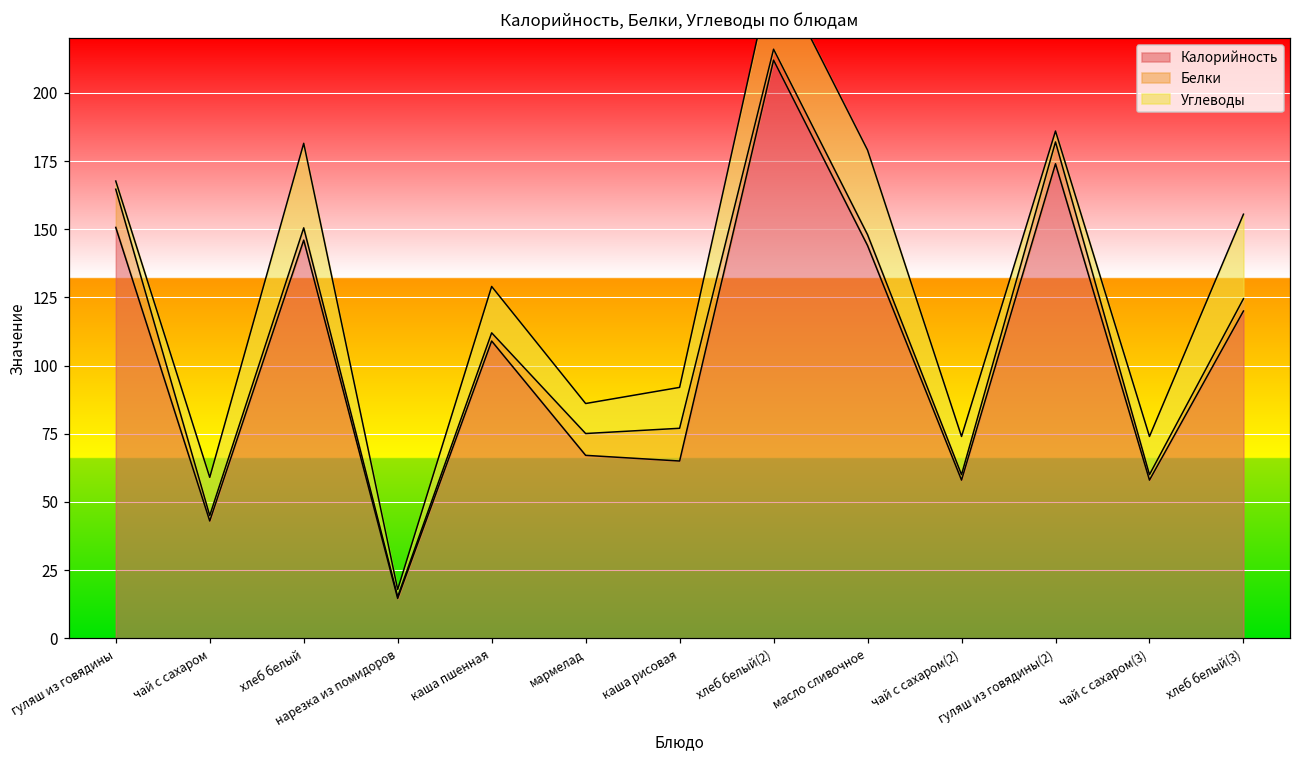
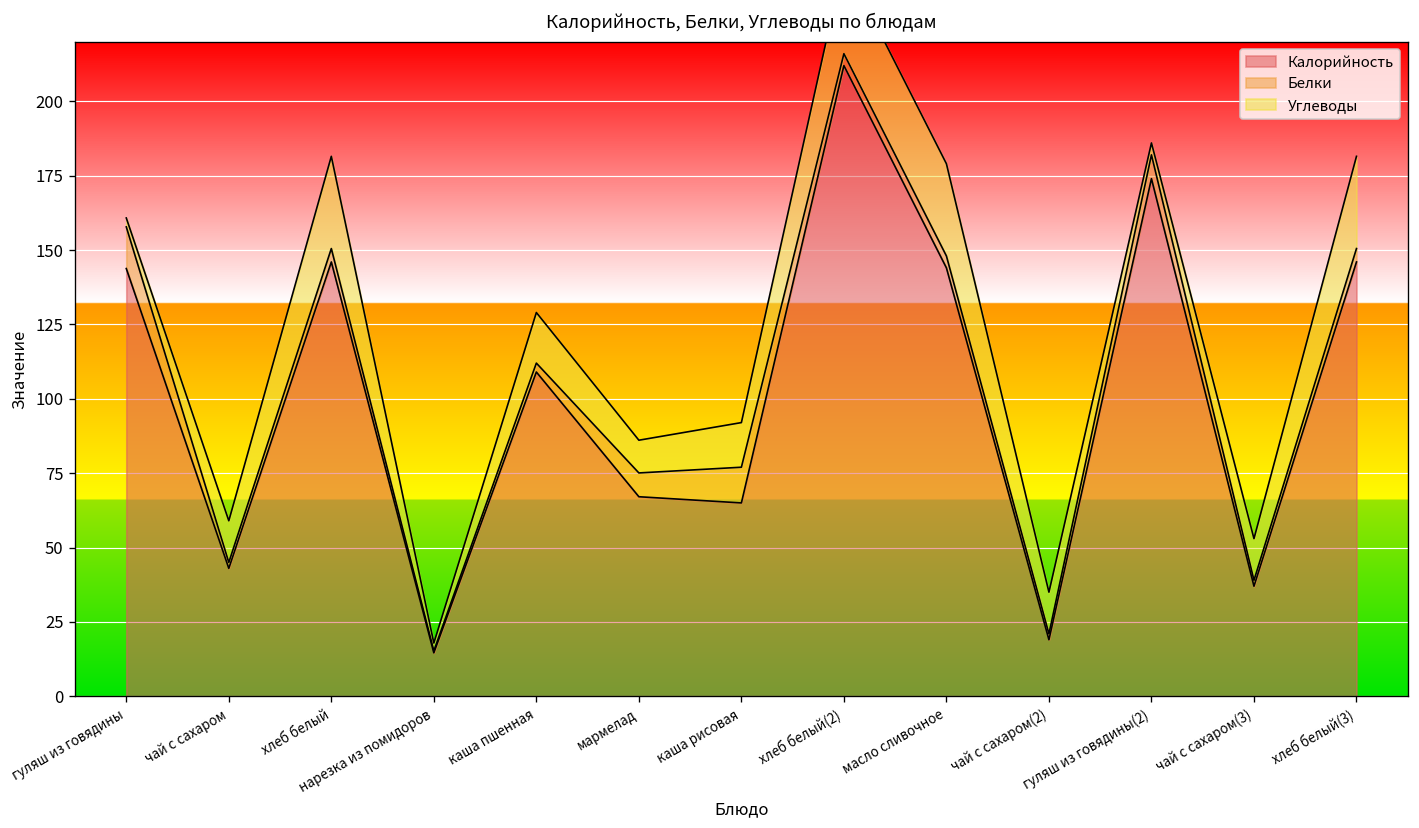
  {
    "Калорийность": {
-     "гуляш из говядины": 151,
+     "гуляш из говядины": 144,
      "чай с сахаром": 43,
      "хлеб белый": 146,
      "каша пшенная": 109,
      "мармелад": 67,
      "каша рисовая": 65,
      "хлеб белый(2)": 212,
      "масло сливочное": 144,
-     "чай с сахаром(2)": 58,
+     "чай с сахаром(2)": 19,
      "гуляш из говядины(2)": 174,
-     "чай с сахаром(3)": 58,
-     "хлеб белый(3)": 120
+     "чай с сахаром(3)": 37,
+     "хлеб белый(3)": 146
    }
  }
